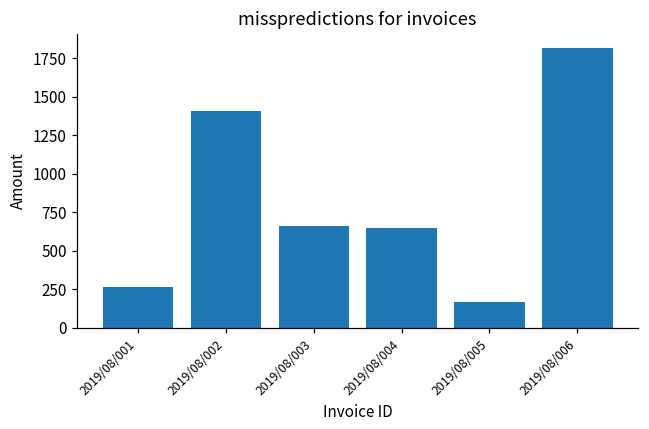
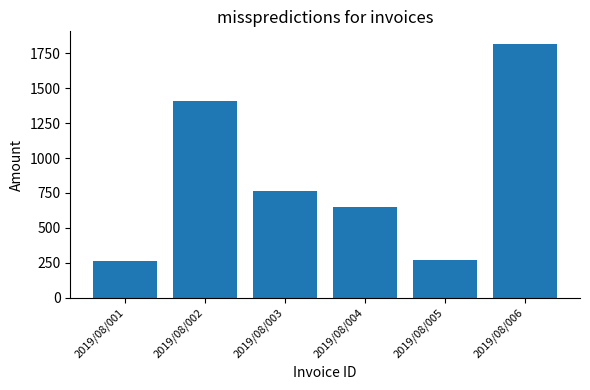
  {
    "2019/08/001": 270,
    "2019/08/002": 1410,
-   "2019/08/003": 660,
+   "2019/08/003": 760,
    "2019/08/004": 650,
-   "2019/08/005": 170,
+   "2019/08/005": 270,
    "2019/08/006": 1820
  }
